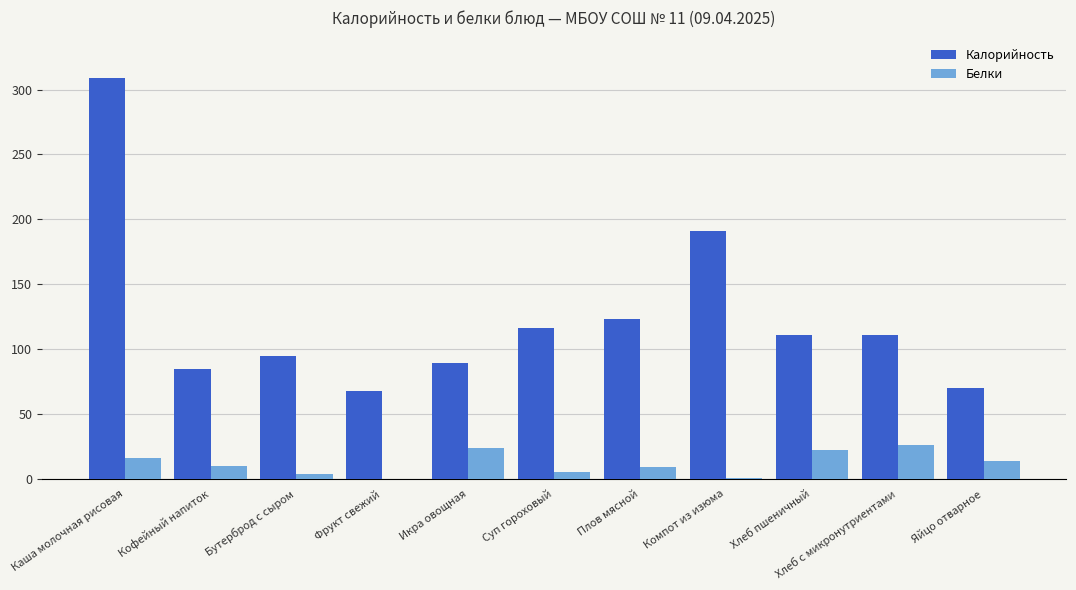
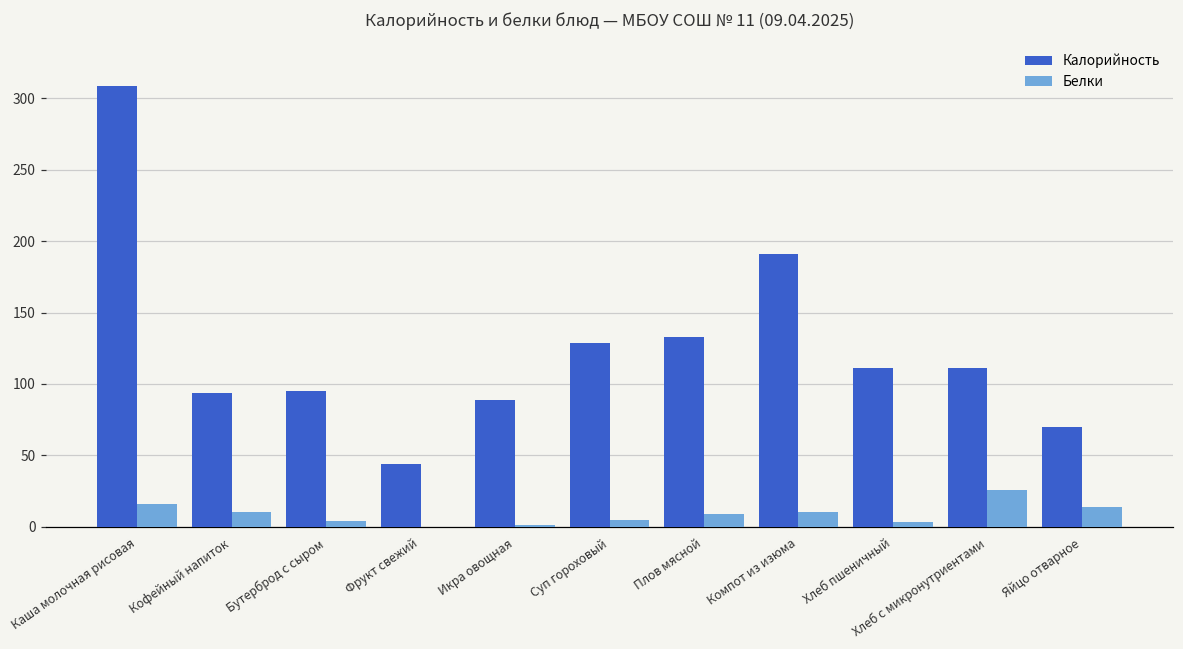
  {
    "Калорийность": {
      "Каша молочная рисовая": 309,
-     "Кофейный напиток": 85,
+     "Кофейный напиток": 94,
      "Бутерброд с сыром": 95,
-     "Фрукт свежий": 68,
+     "Фрукт свежий": 44,
      "Икра овощная": 89,
-     "Суп гороховый": 116,
-     "Плов мясной": 123,
+     "Суп гороховый": 129,
+     "Плов мясной": 133,
      "Компот из изюма": 191,
      "Хлеб пшеничный": 111,
      "Хлеб с микронутриентами": 111,
      "Яйцо отварное": 70
    },
    "Белки": {
      "Каша молочная рисовая": 16,
      "Кофейный напиток": 10,
      "Бутерброд с сыром": 4,
      "Фрукт свежий": 0,
-     "Икра овощная": 24,
+     "Икра овощная": 1,
      "Суп гороховый": 5,
      "Плов мясной": 9,
-     "Компот из изюма": 1,
-     "Хлеб пшеничный": 22,
+     "Компот из изюма": 10,
+     "Хлеб пшеничный": 3,
      "Хлеб с микронутриентами": 26,
      "Яйцо отварное": 14
    }
  }
